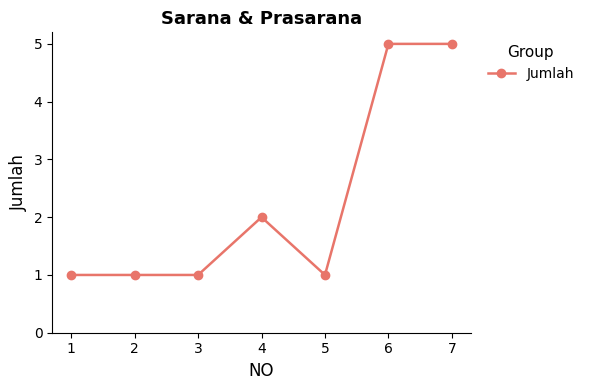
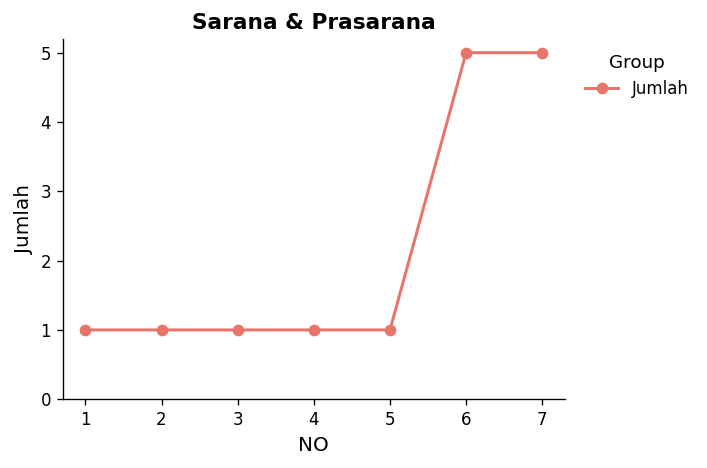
  {
    "1": 1,
    "2": 1,
    "3": 1,
-   "4": 2,
+   "4": 1,
    "5": 1,
    "6": 5,
    "7": 5
  }
